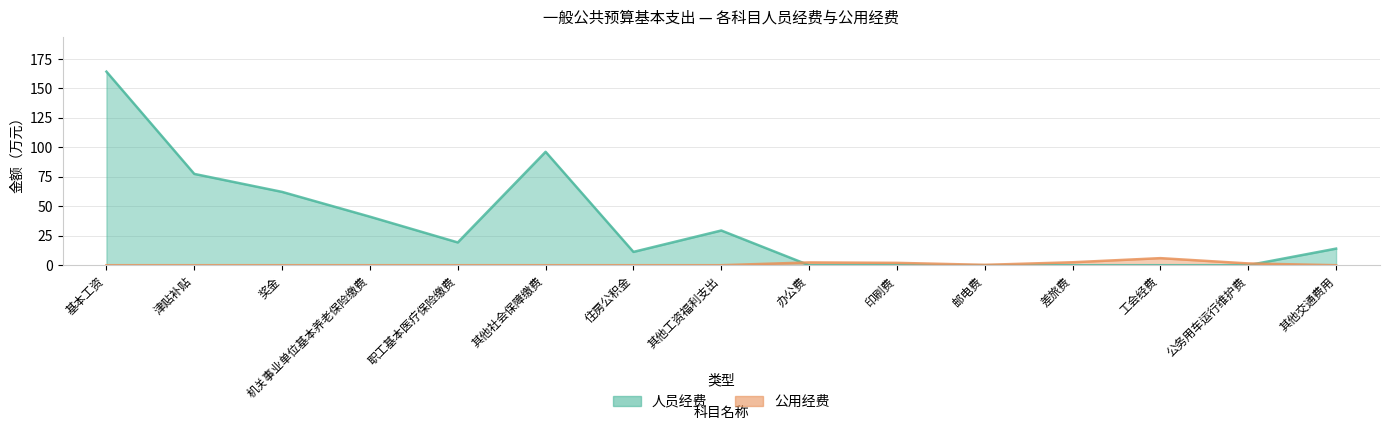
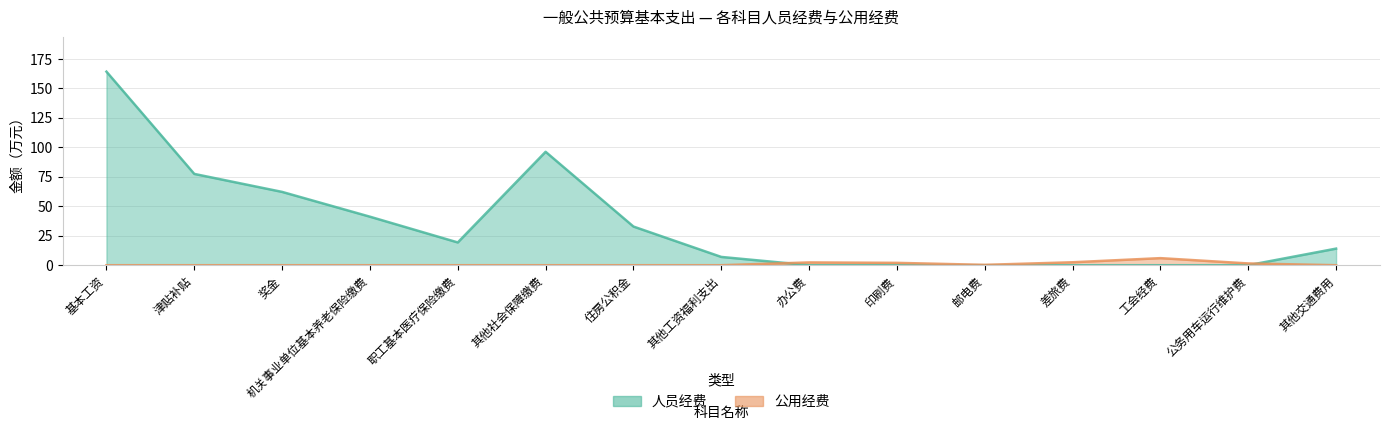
  {
    "人员经费": {
      "基本工资": 164,
      "津贴补贴": 77,
      "奖金": 62,
      "机关事业单位基本养老保险缴费": 41,
      "职工基本医疗保险缴费": 19,
      "其他社会保障缴费": 96,
-     "住房公积金": 11,
-     "其他工资福利支出": 29,
+     "住房公积金": 33,
+     "其他工资福利支出": 7,
      "办公费": 0,
      "差旅费": 0,
      "工会经费": 0,
      "其他交通费用": 14
    },
    "公用经费": {
      "基本工资": 0,
      "津贴补贴": 0,
      "奖金": 0,
      "机关事业单位基本养老保险缴费": 0,
      "职工基本医疗保险缴费": 0,
      "其他社会保障缴费": 0,
      "住房公积金": 0,
      "其他工资福利支出": 0,
      "办公费": 2,
      "差旅费": 3,
      "工会经费": 6,
      "其他交通费用": 0
    }
  }
